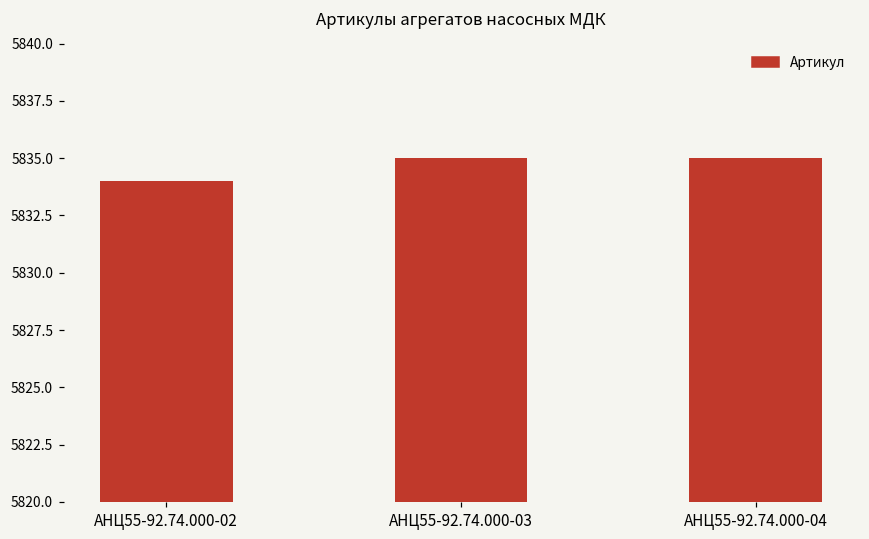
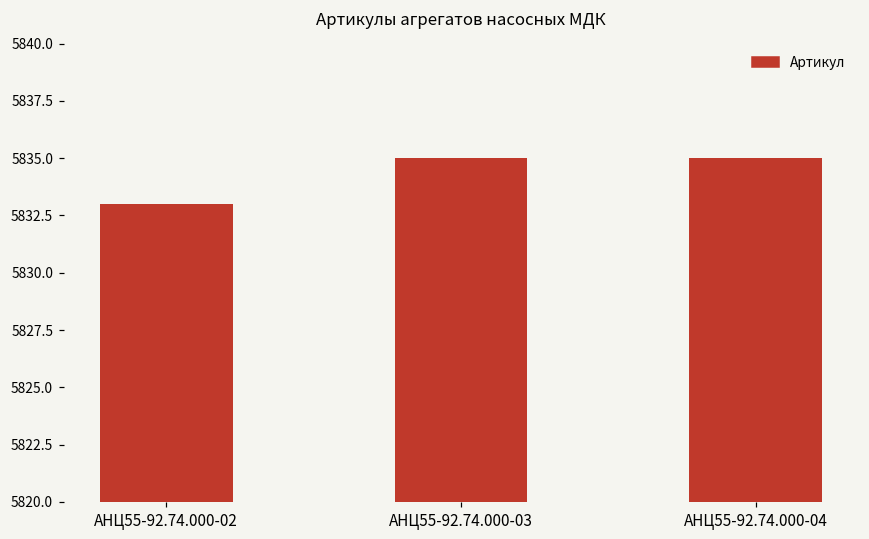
  {
-   "АНЦ55-92.74.000-02": 5834,
+   "АНЦ55-92.74.000-02": 5833,
    "АНЦ55-92.74.000-03": 5835,
    "АНЦ55-92.74.000-04": 5835
  }
